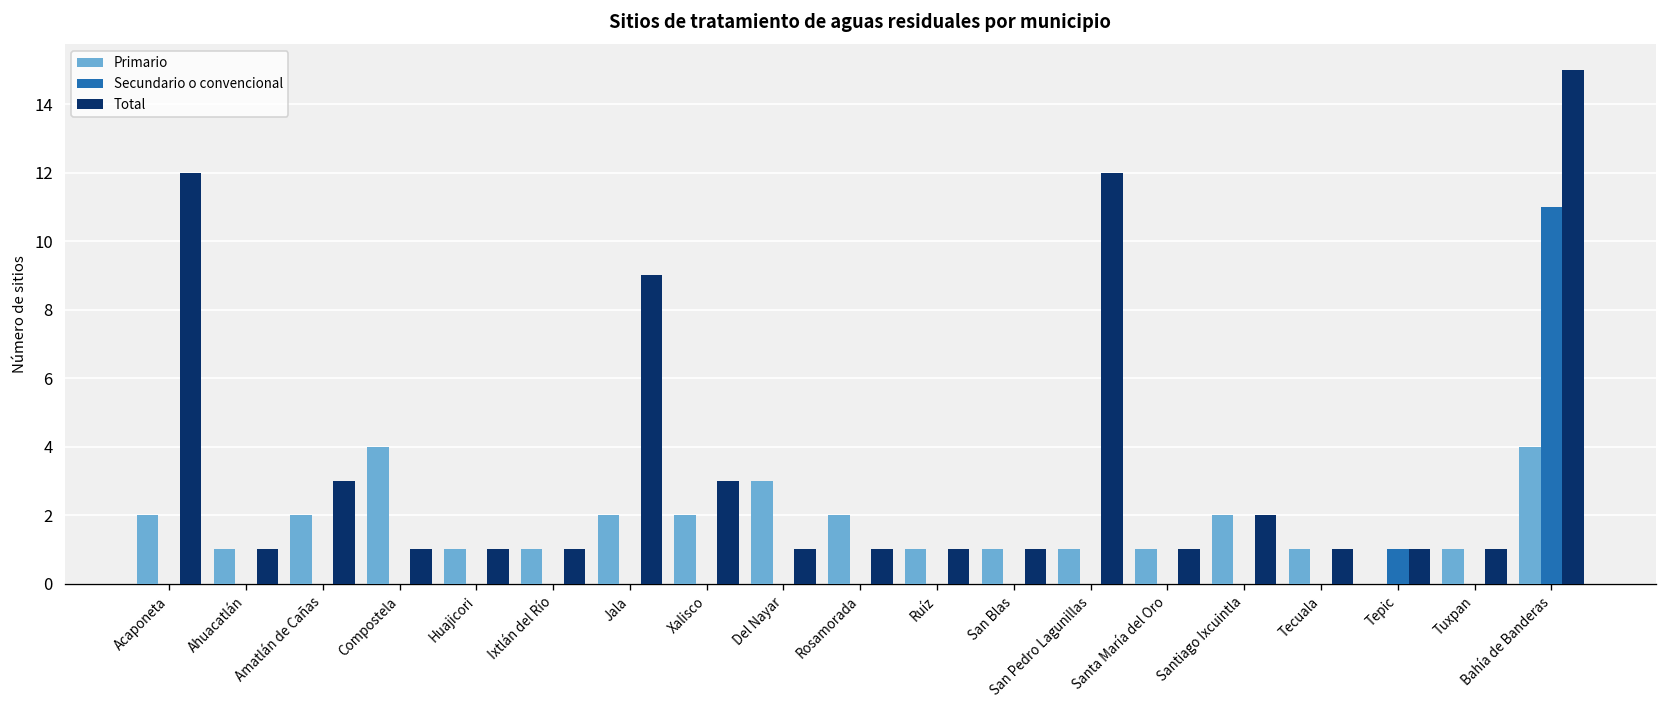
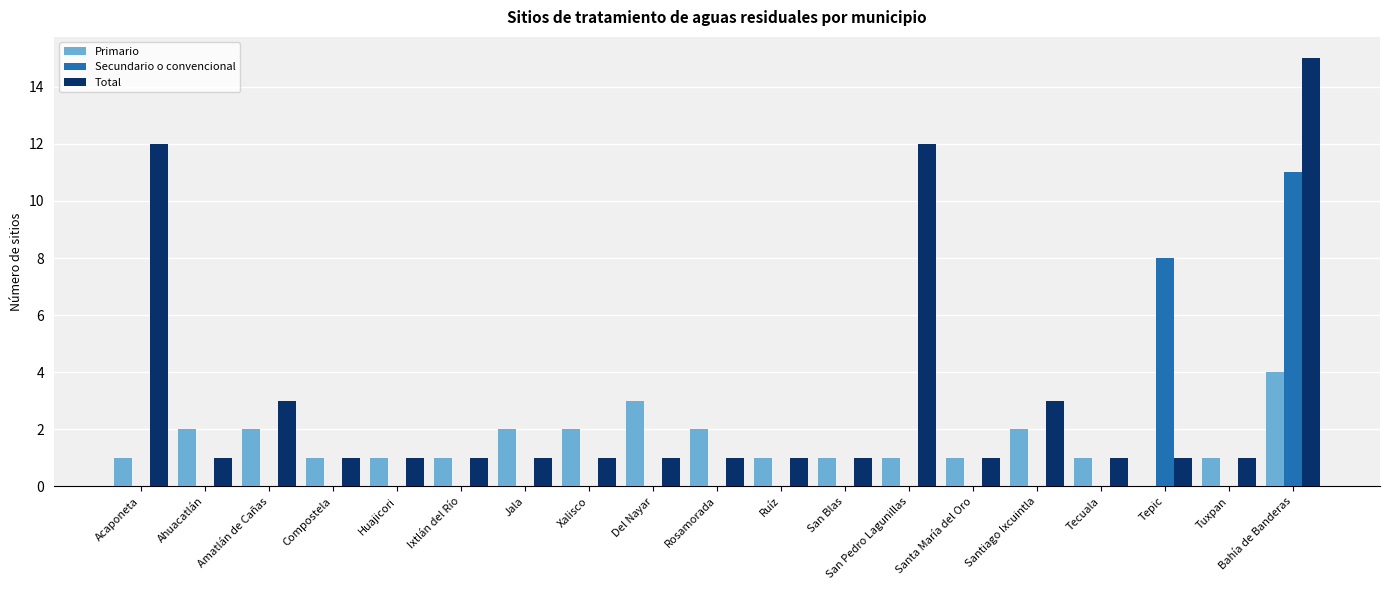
  {
    "Primario": {
-     "Acaponeta": 2,
-     "Ahuacatlán": 1,
+     "Acaponeta": 1,
+     "Ahuacatlán": 2,
      "Amatlán de Cañas": 2,
-     "Compostela": 4,
+     "Compostela": 1,
      "Huajicori": 1,
      "Ixtlán del Río": 1,
      "Jala": 2,
      "Xalisco": 2,
      "Del Nayar": 3,
      "Rosamorada": 2,
      "Ruíz": 1,
      "San Blas": 1,
      "San Pedro Lagunillas": 1,
      "Santa María del Oro": 1,
      "Santiago Ixcuintla": 2,
      "Tecuala": 1,
      "Tepic": 0,
      "Tuxpan": 1,
      "Bahía de Banderas": 4
    },
    "Secundario o convencional": {
      "Acaponeta": 0,
      "Ahuacatlán": 0,
      "Amatlán de Cañas": 0,
      "Compostela": 0,
      "Huajicori": 0,
      "Ixtlán del Río": 0,
      "Jala": 0,
      "Xalisco": 0,
      "Del Nayar": 0,
      "Rosamorada": 0,
      "Ruíz": 0,
      "San Blas": 0,
      "San Pedro Lagunillas": 0,
      "Santa María del Oro": 0,
      "Santiago Ixcuintla": 0,
      "Tecuala": 0,
-     "Tepic": 1,
+     "Tepic": 8,
      "Tuxpan": 0,
      "Bahía de Banderas": 11
    },
    "Total": {
      "Acaponeta": 12,
      "Ahuacatlán": 1,
      "Amatlán de Cañas": 3,
      "Compostela": 1,
      "Huajicori": 1,
      "Ixtlán del Río": 1,
-     "Jala": 9,
-     "Xalisco": 3,
+     "Jala": 1,
+     "Xalisco": 1,
      "Del Nayar": 1,
      "Rosamorada": 1,
      "Ruíz": 1,
      "San Blas": 1,
      "San Pedro Lagunillas": 12,
      "Santa María del Oro": 1,
-     "Santiago Ixcuintla": 2,
+     "Santiago Ixcuintla": 3,
      "Tecuala": 1,
      "Tepic": 1,
      "Tuxpan": 1,
      "Bahía de Banderas": 15
    }
  }
